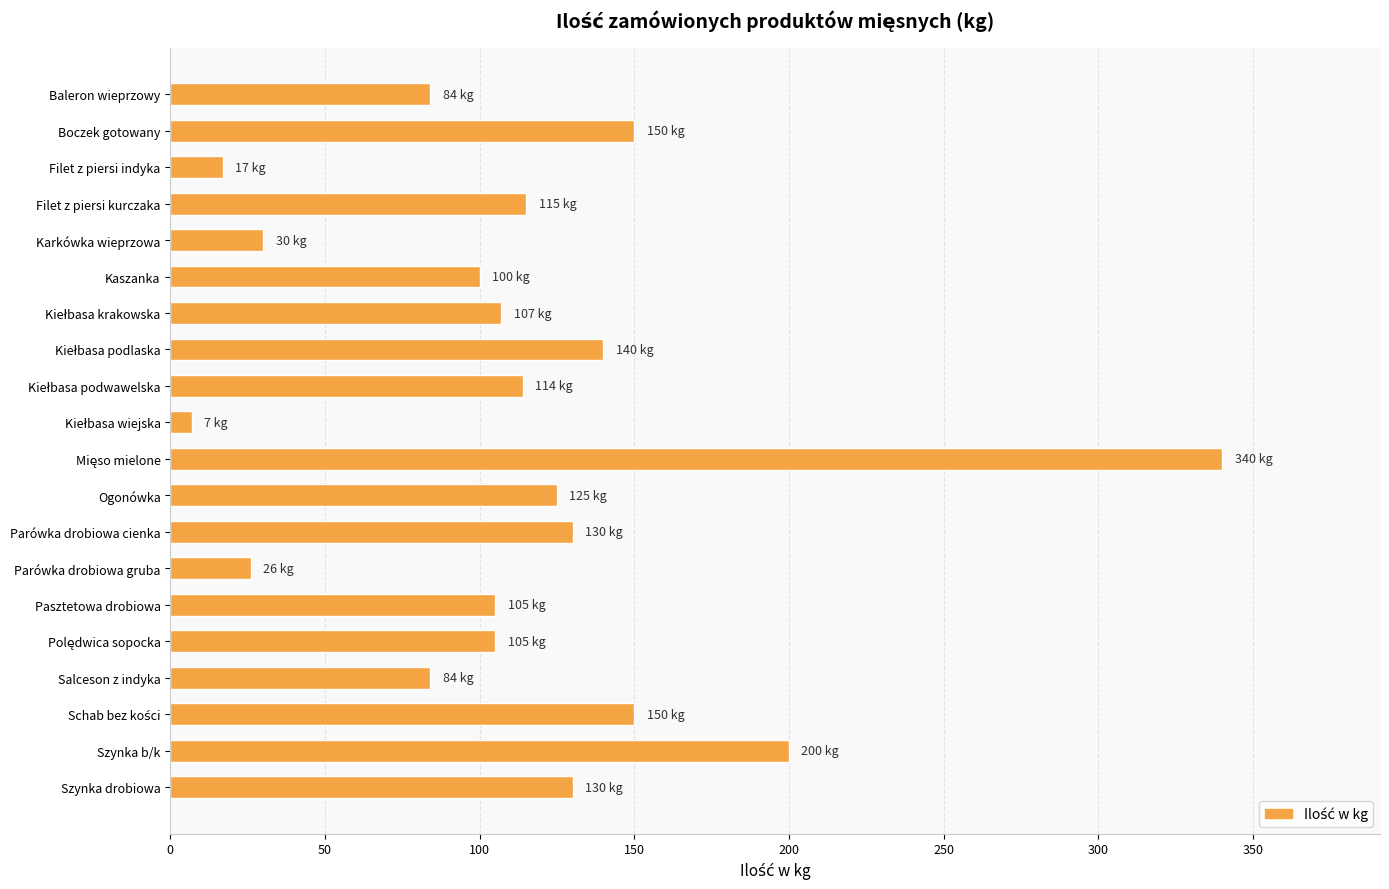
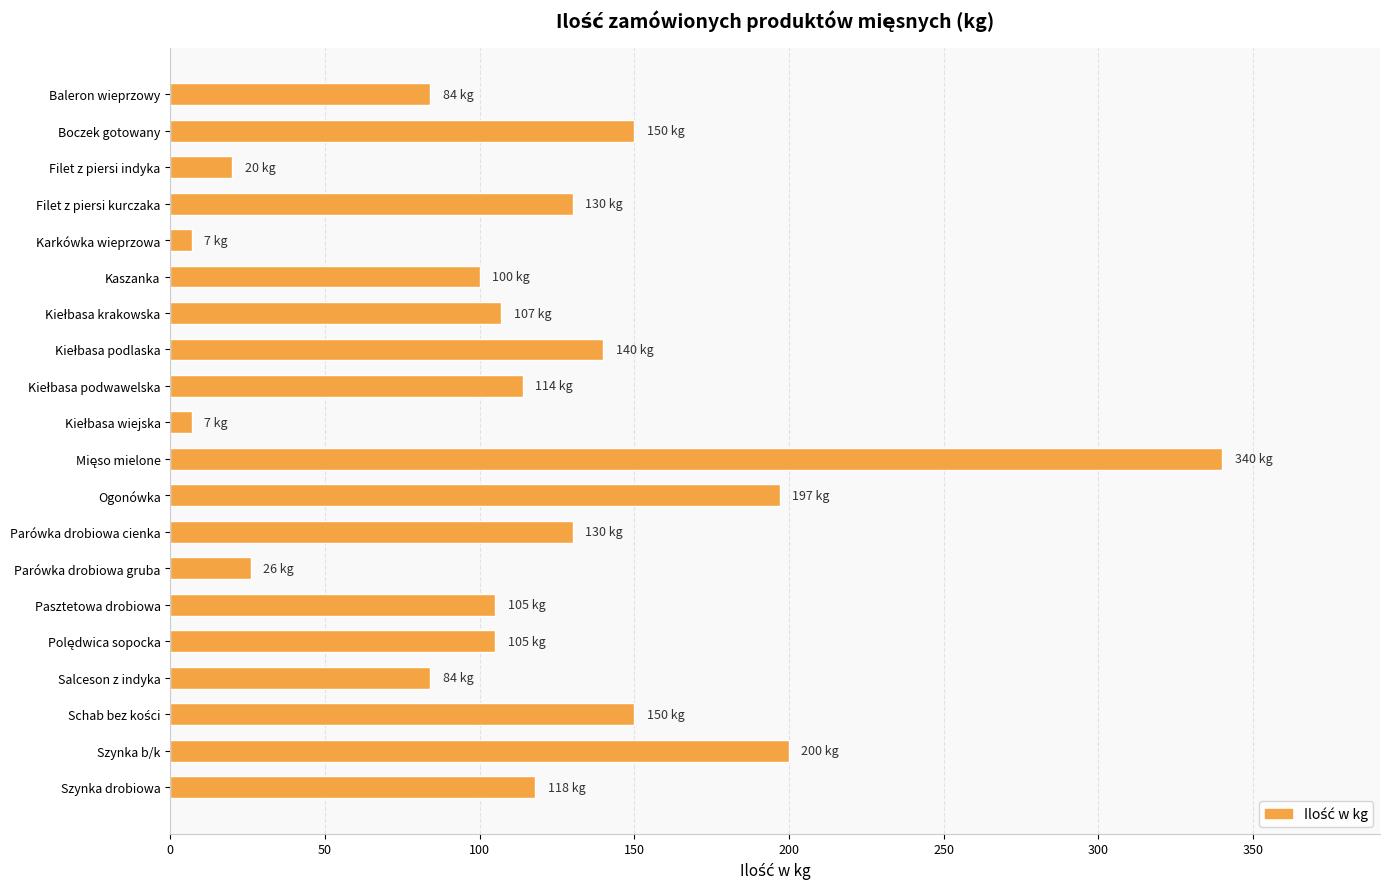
  {
    "Baleron wieprzowy": 84,
    "Boczek gotowany": 150,
-   "Filet z piersi indyka": 17,
-   "Filet z piersi kurczaka": 115,
-   "Karkówka wieprzowa": 30,
+   "Filet z piersi indyka": 20,
+   "Filet z piersi kurczaka": 130,
+   "Karkówka wieprzowa": 7,
    "Kaszanka": 100,
    "Kiełbasa krakowska": 107,
    "Kiełbasa podlaska": 140,
    "Kiełbasa podwawelska": 114,
    "Kiełbasa wiejska": 7,
    "Mięso mielone": 340,
-   "Ogonówka": 125,
+   "Ogonówka": 197,
    "Parówka drobiowa cienka": 130,
    "Parówka drobiowa gruba": 26,
    "Pasztetowa drobiowa": 105,
    "Polędwica sopocka": 105,
    "Salceson z indyka": 84,
    "Schab bez kości": 150,
    "Szynka b/k": 200,
-   "Szynka drobiowa": 130
+   "Szynka drobiowa": 118
  }
